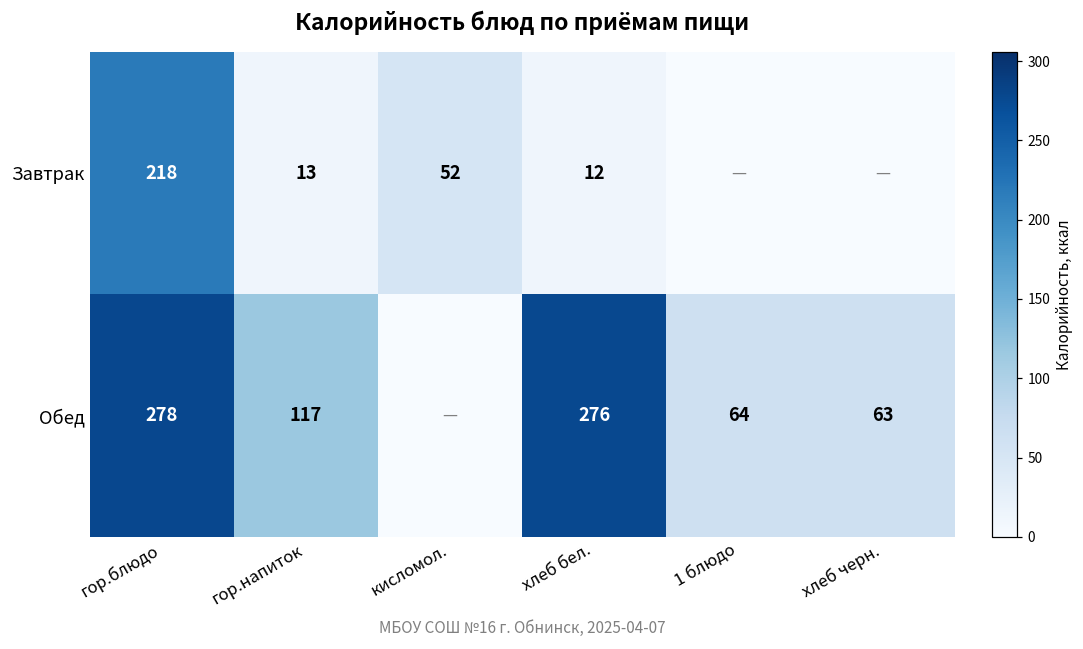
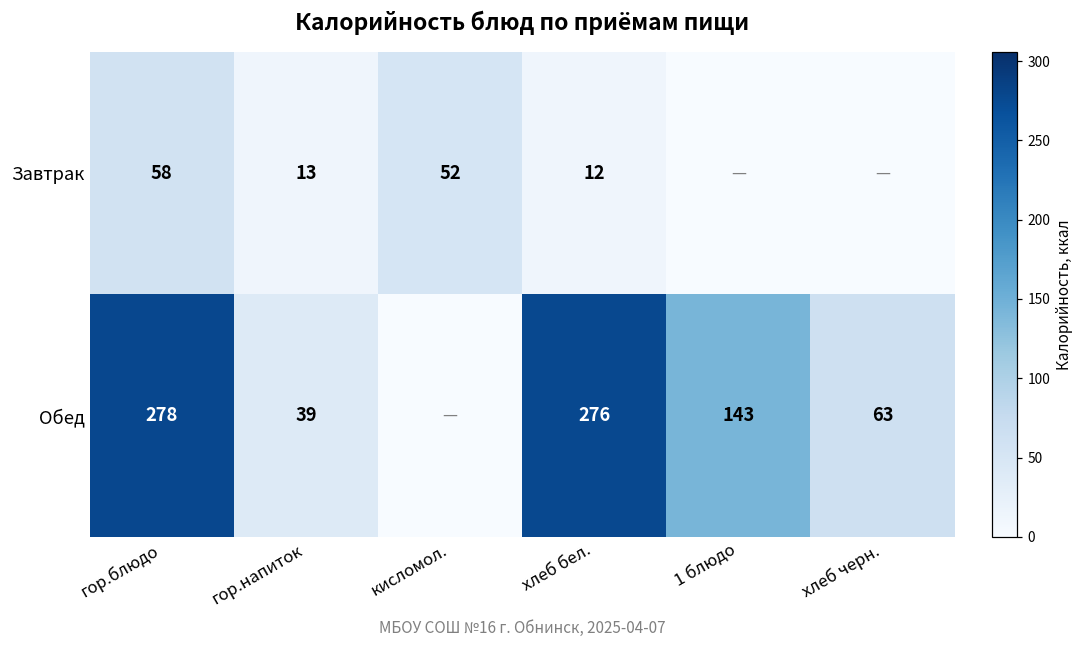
  {
    "Завтрак": {
-     "гор.блюдо": 218,
+     "гор.блюдо": 58,
      "гор.напиток": 13,
      "кисломол.": 52,
      "хлеб бел.": 12
    },
    "Обед": {
      "гор.блюдо": 278,
-     "гор.напиток": 117,
+     "гор.напиток": 39,
      "хлеб бел.": 276,
-     "1 блюдо": 64,
+     "1 блюдо": 143,
      "хлеб черн.": 63
    }
  }
